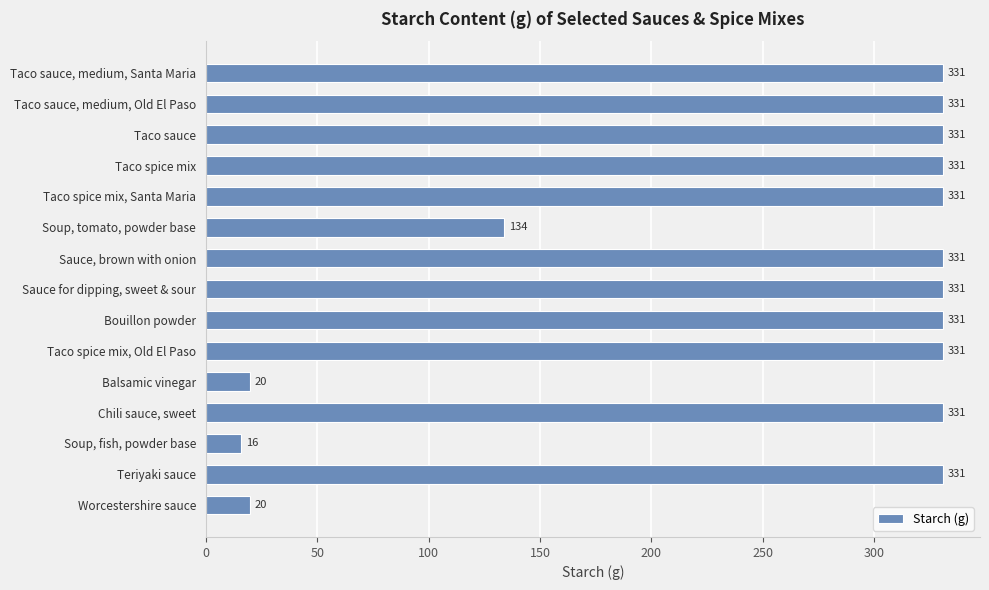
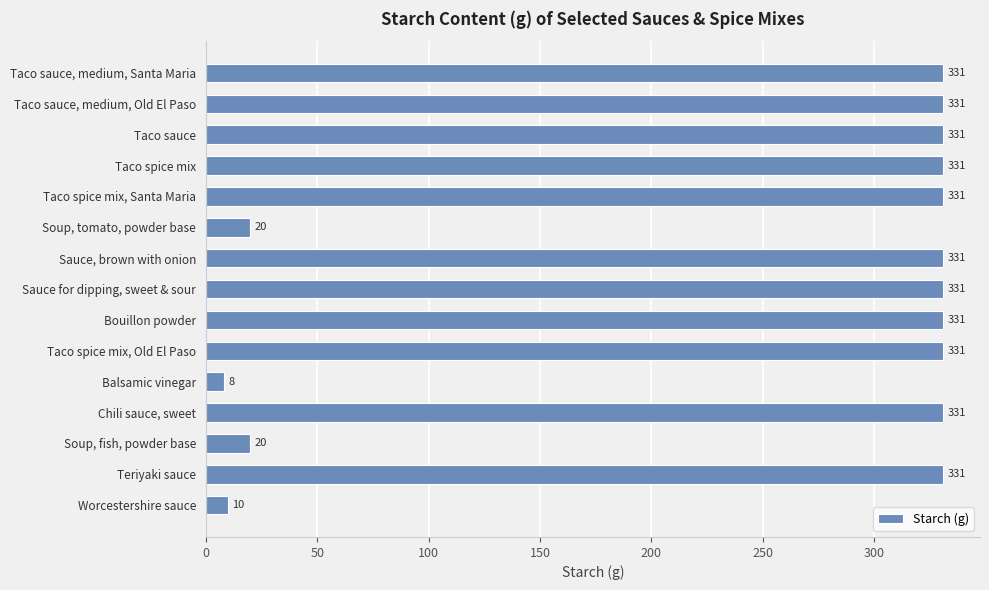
  {
    "Taco sauce, medium, Santa Maria": 331,
    "Taco sauce, medium, Old El Paso": 331,
    "Taco sauce": 331,
    "Taco spice mix": 331,
    "Taco spice mix, Santa Maria": 331,
-   "Soup, tomato, powder base": 134,
+   "Soup, tomato, powder base": 20,
    "Sauce, brown with onion": 331,
    "Sauce for dipping, sweet & sour": 331,
    "Bouillon powder": 331,
    "Taco spice mix, Old El Paso": 331,
-   "Balsamic vinegar": 20,
+   "Balsamic vinegar": 8,
    "Chili sauce, sweet": 331,
-   "Soup, fish, powder base": 16,
+   "Soup, fish, powder base": 20,
    "Teriyaki sauce": 331,
-   "Worcestershire sauce": 20
+   "Worcestershire sauce": 10
  }
